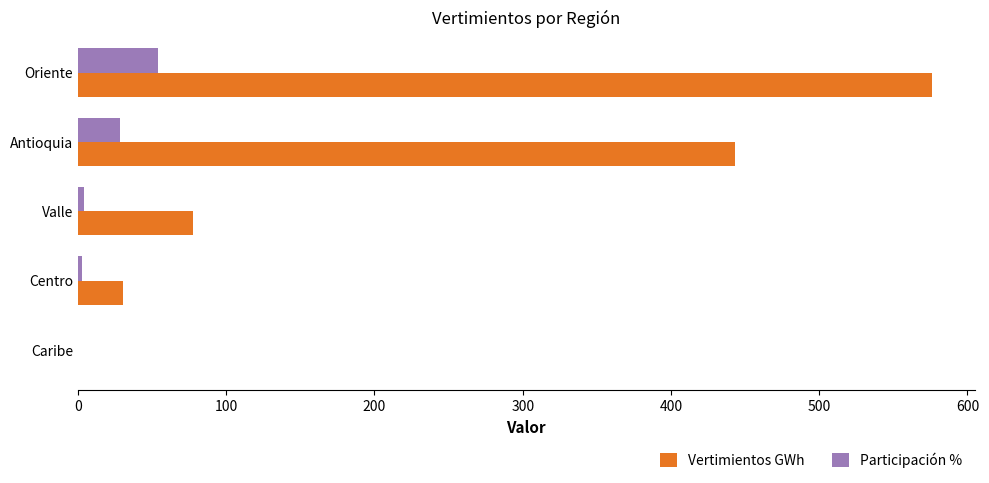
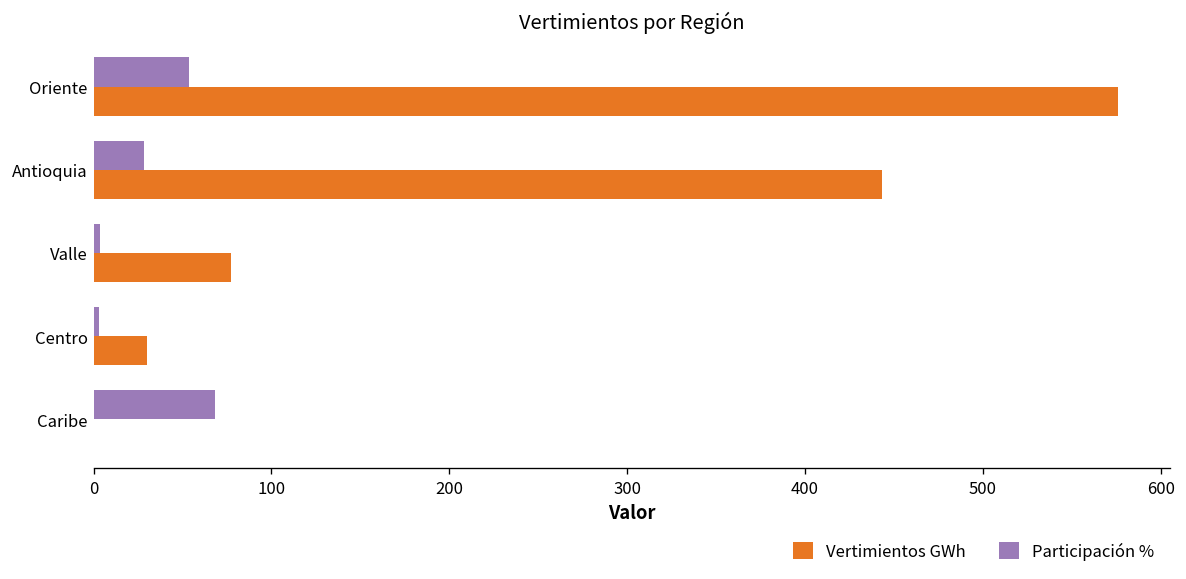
  {
    "Vertimientos GWh": {
      "Oriente": 576,
      "Antioquia": 443,
      "Valle": 77,
      "Centro": 30,
      "Caribe": 0
    },
    "Participación %": {
      "Oriente": 54,
      "Antioquia": 28,
      "Valle": 4,
      "Centro": 3,
-     "Caribe": 0
+     "Caribe": 68
    }
  }
